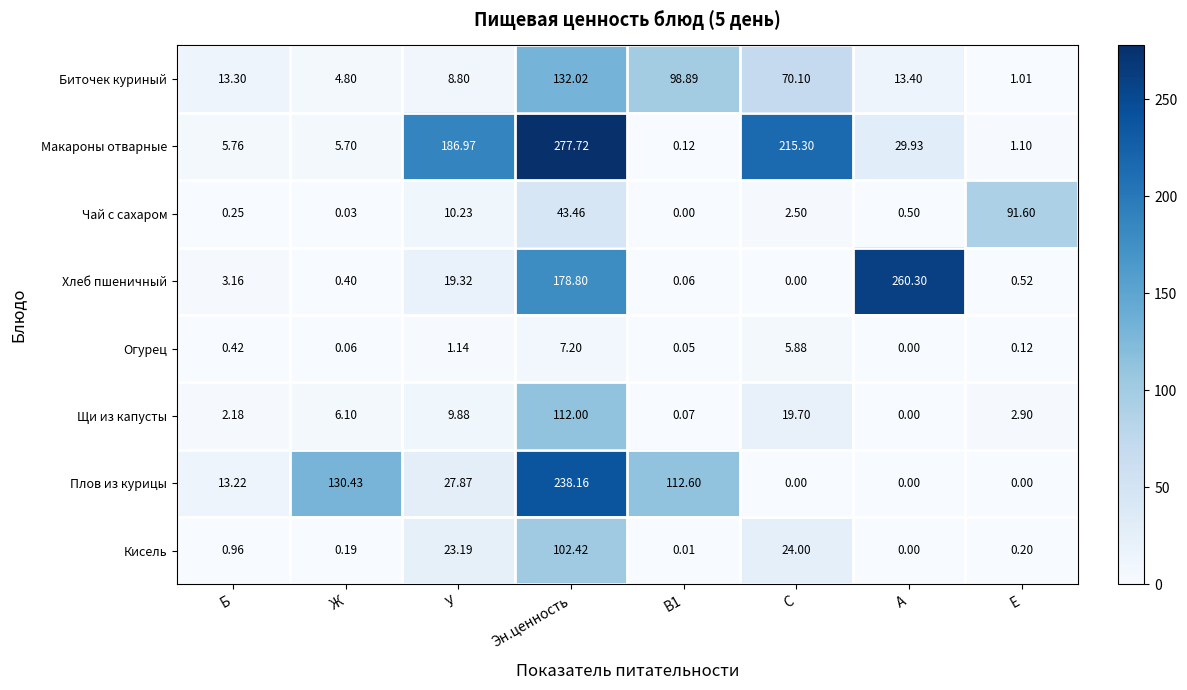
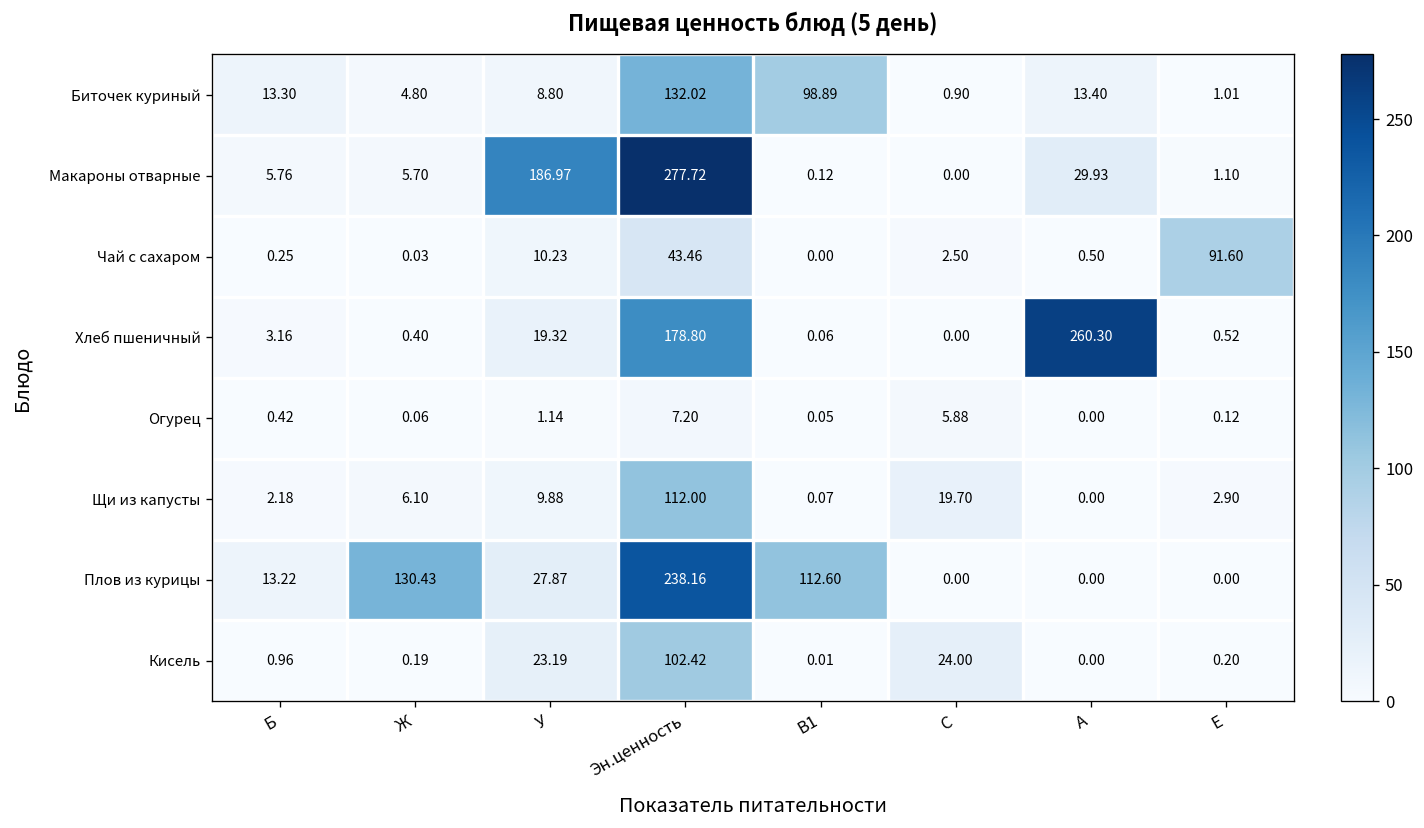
  {
    "Биточек куриный": {
      "Б": 13.30,
      "Ж": 4.80,
      "У": 8.80,
      "Эн.ценность": 132.02,
      "В1": 98.89,
-     "С": 70.10,
+     "С": 0.90,
      "А": 13.40,
      "Е": 1.01
    },
    "Макароны отварные": {
      "Б": 5.76,
      "Ж": 5.70,
      "У": 186.97,
      "Эн.ценность": 277.72,
      "В1": 0.12,
-     "С": 215.30,
+     "С": 0.00,
      "А": 29.93,
      "Е": 1.10
    },
    "Чай с сахаром": {
      "Б": 0.25,
      "Ж": 0.03,
      "У": 10.23,
      "Эн.ценность": 43.46,
      "В1": 0.00,
      "С": 2.50,
      "А": 0.50,
      "Е": 91.60
    },
    "Хлеб пшеничный": {
      "Б": 3.16,
      "Ж": 0.40,
      "У": 19.32,
      "Эн.ценность": 178.80,
      "В1": 0.06,
      "С": 0.00,
      "А": 260.30,
      "Е": 0.52
    },
    "Огурец": {
      "Б": 0.42,
      "Ж": 0.06,
      "У": 1.14,
      "Эн.ценность": 7.20,
      "В1": 0.05,
      "С": 5.88,
      "А": 0.00,
      "Е": 0.12
    },
    "Щи из капусты": {
      "Б": 2.18,
      "Ж": 6.10,
      "У": 9.88,
      "Эн.ценность": 112.00,
      "В1": 0.07,
      "С": 19.70,
      "А": 0.00,
      "Е": 2.90
    },
    "Плов из курицы": {
      "Б": 13.22,
      "Ж": 130.43,
      "У": 27.87,
      "Эн.ценность": 238.16,
      "В1": 112.60,
      "С": 0.00,
      "А": 0.00,
      "Е": 0.00
    },
    "Кисель": {
      "Б": 0.96,
      "Ж": 0.19,
      "У": 23.19,
      "Эн.ценность": 102.42,
      "В1": 0.01,
      "С": 24.00,
      "А": 0.00,
      "Е": 0.20
    }
  }
